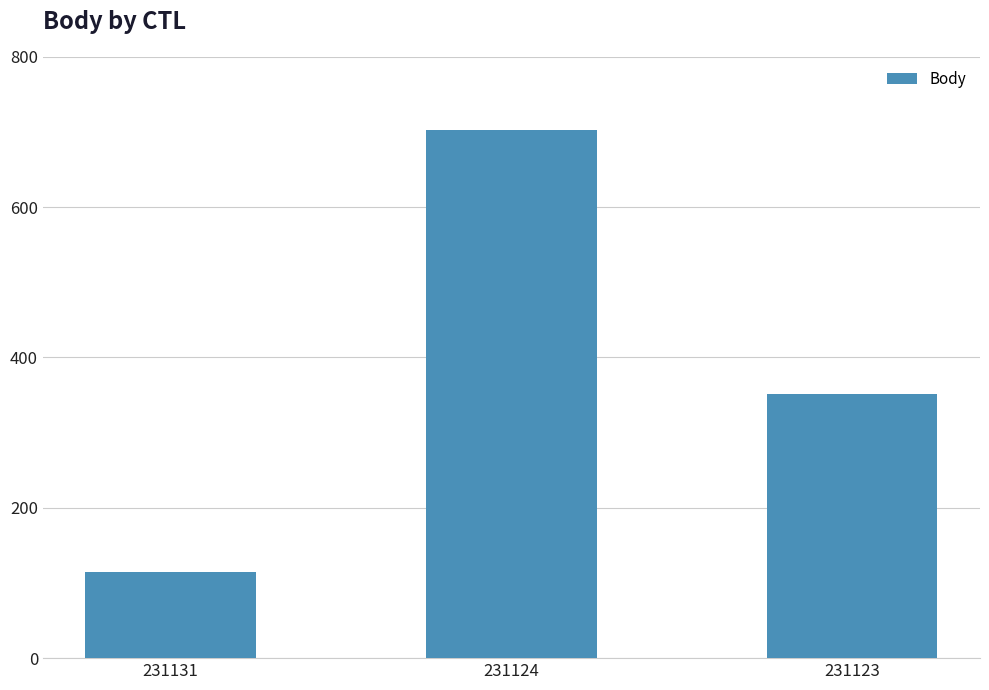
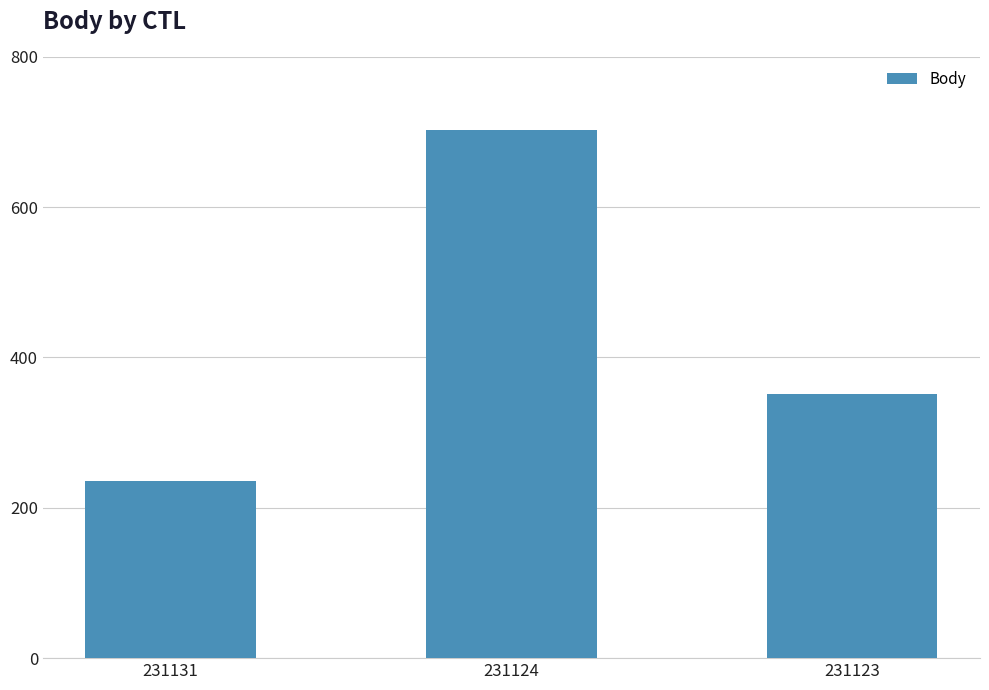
  {
-   "231131": 110,
+   "231131": 240,
    "231124": 700,
    "231123": 350
  }
